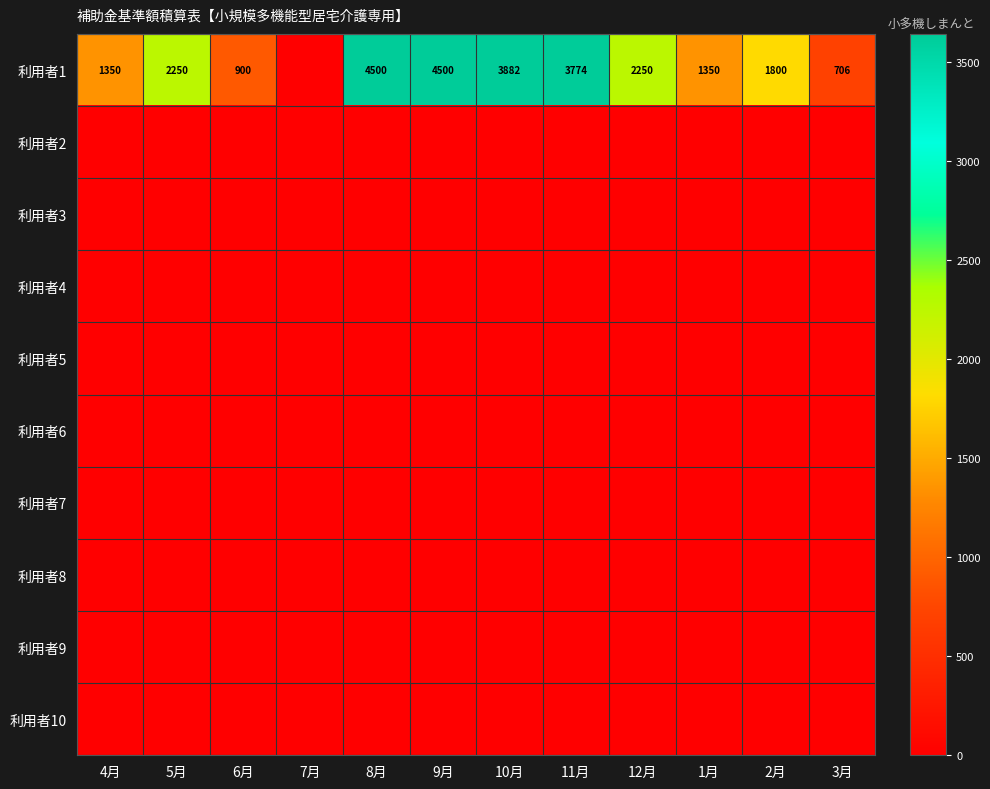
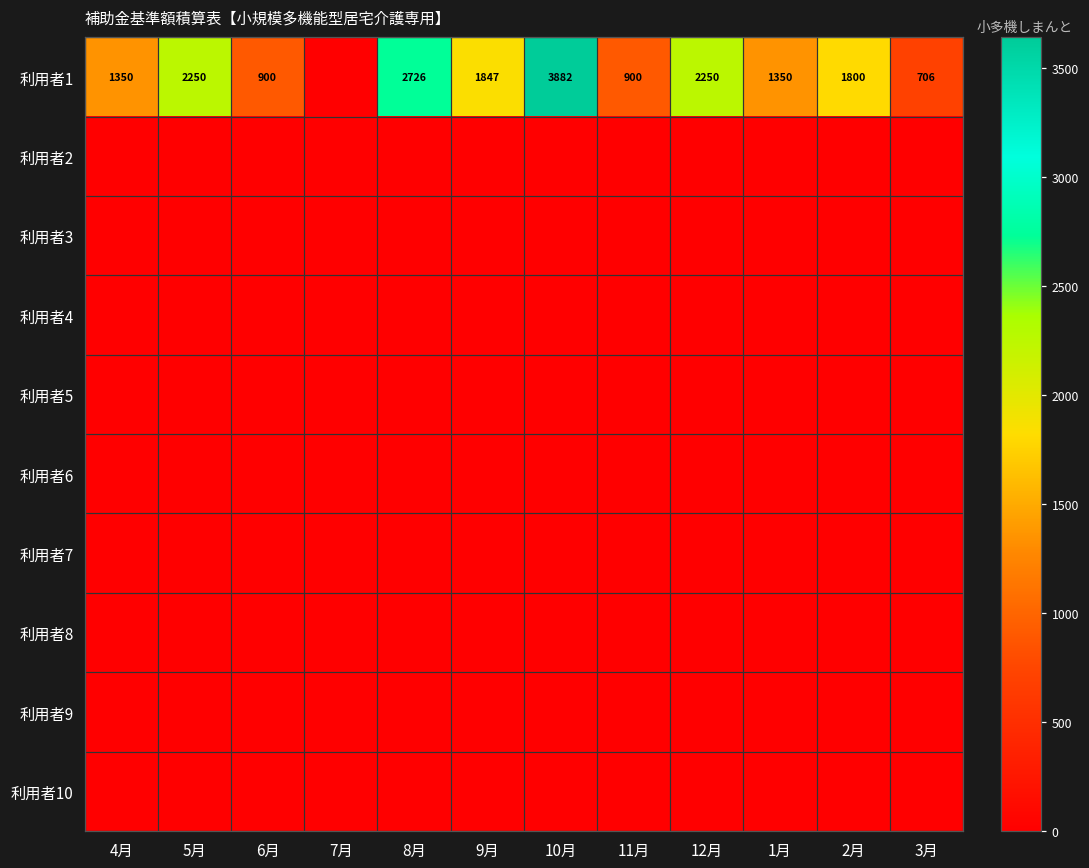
  {
    "利用者1": {
      "4月": 1350,
      "5月": 2250,
      "6月": 900,
-     "8月": 4500,
-     "9月": 4500,
+     "8月": 2726,
+     "9月": 1847,
      "10月": 3882,
-     "11月": 3774,
+     "11月": 900,
      "12月": 2250,
      "1月": 1350,
      "2月": 1800,
      "3月": 706
    }
  }
